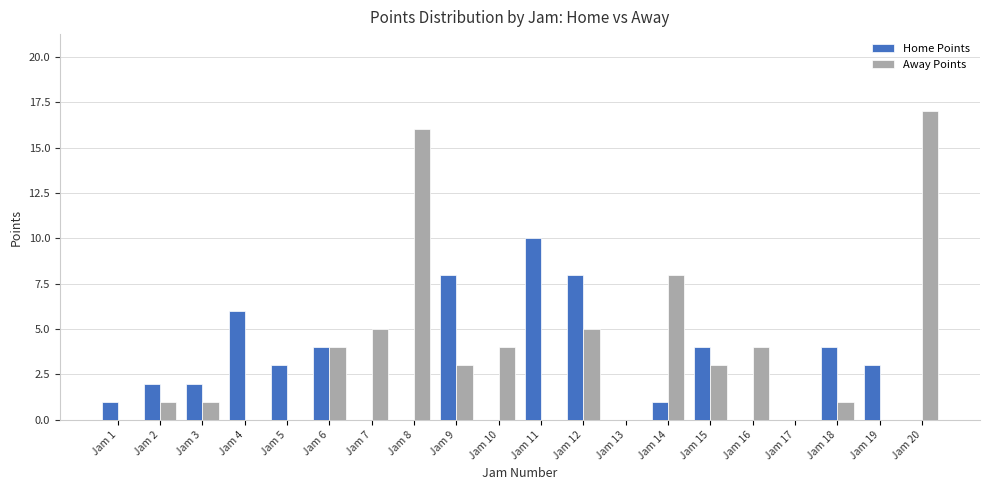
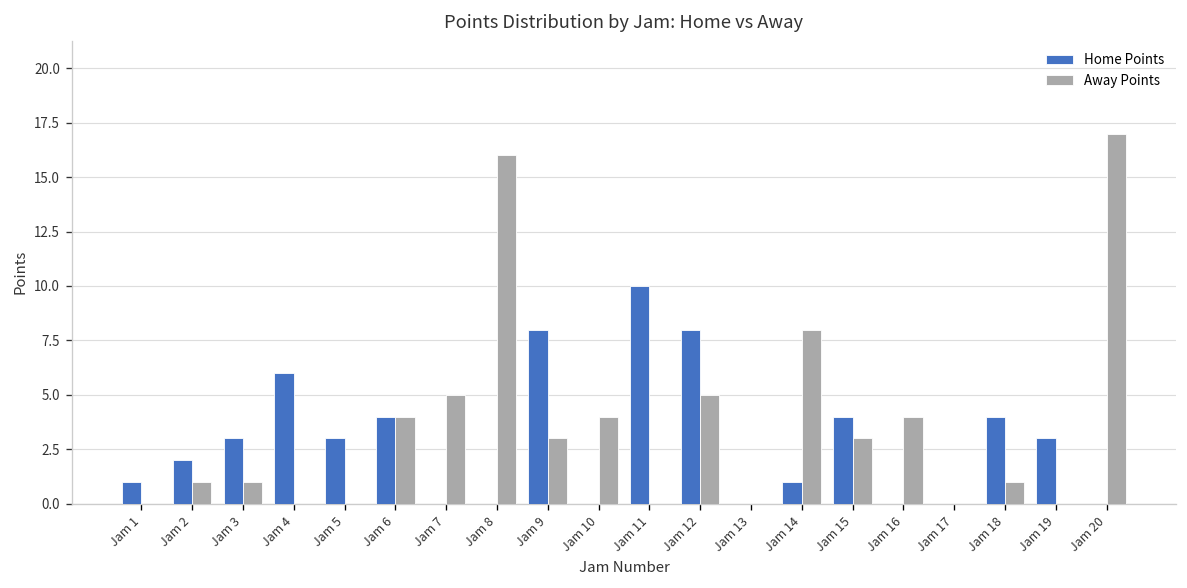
  {
    "Home Points": {
      "Jam 1": 1,
      "Jam 2": 2,
-     "Jam 3": 2,
+     "Jam 3": 3,
      "Jam 4": 6,
      "Jam 5": 3,
      "Jam 6": 4,
      "Jam 7": 0,
      "Jam 8": 0,
      "Jam 9": 8,
      "Jam 10": 0,
      "Jam 11": 10,
      "Jam 12": 8,
      "Jam 13": 0,
      "Jam 14": 1,
      "Jam 15": 4,
      "Jam 16": 0,
      "Jam 17": 0,
      "Jam 18": 4,
      "Jam 19": 3,
      "Jam 20": 0
    },
    "Away Points": {
      "Jam 1": 0,
      "Jam 2": 1,
      "Jam 3": 1,
      "Jam 4": 0,
      "Jam 5": 0,
      "Jam 6": 4,
      "Jam 7": 5,
      "Jam 8": 16,
      "Jam 9": 3,
      "Jam 10": 4,
      "Jam 11": 0,
      "Jam 12": 5,
      "Jam 13": 0,
      "Jam 14": 8,
      "Jam 15": 3,
      "Jam 16": 4,
      "Jam 17": 0,
      "Jam 18": 1,
      "Jam 19": 0,
      "Jam 20": 17
    }
  }
